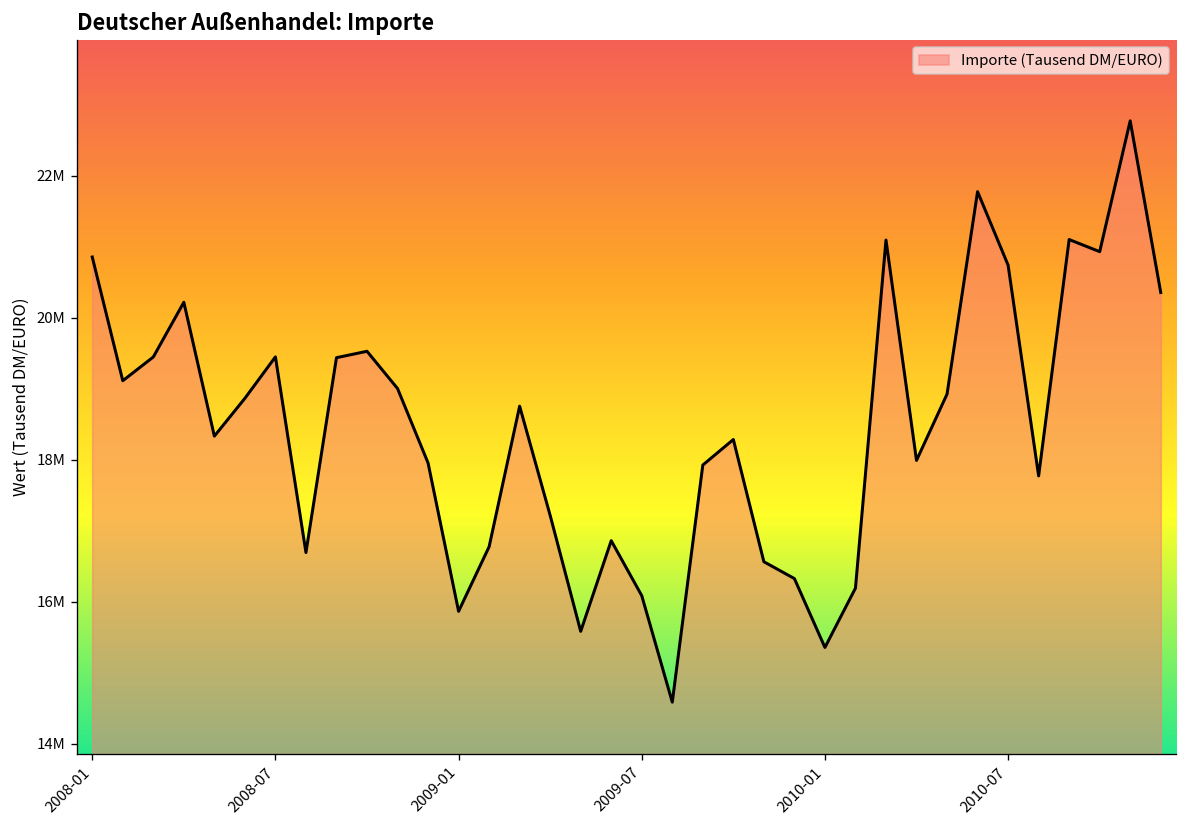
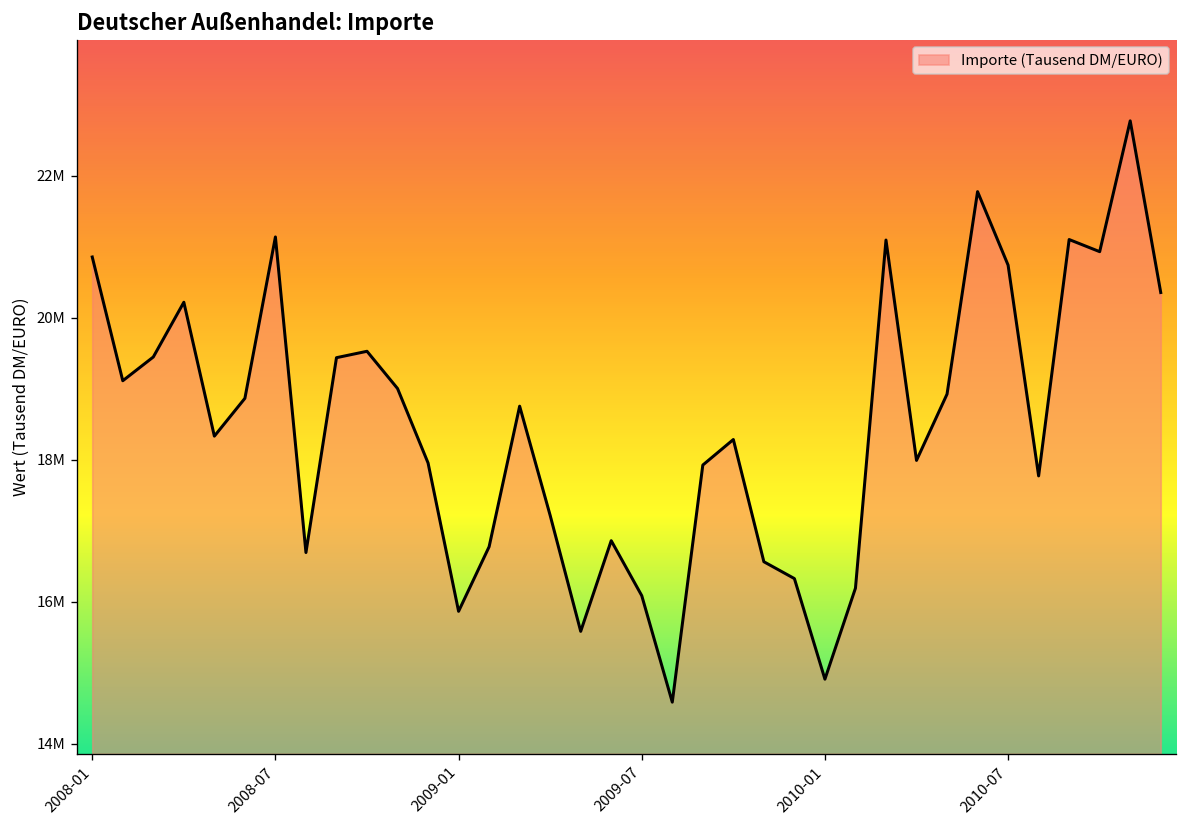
  {
    "2008-01": 20900000,
-   "2008-07": 19500000,
+   "2008-07": 21100000,
    "2009-01": 15900000,
    "2009-07": 16100000,
-   "2010-01": 15400000,
+   "2010-01": 14900000,
    "2010-07": 20700000
  }
